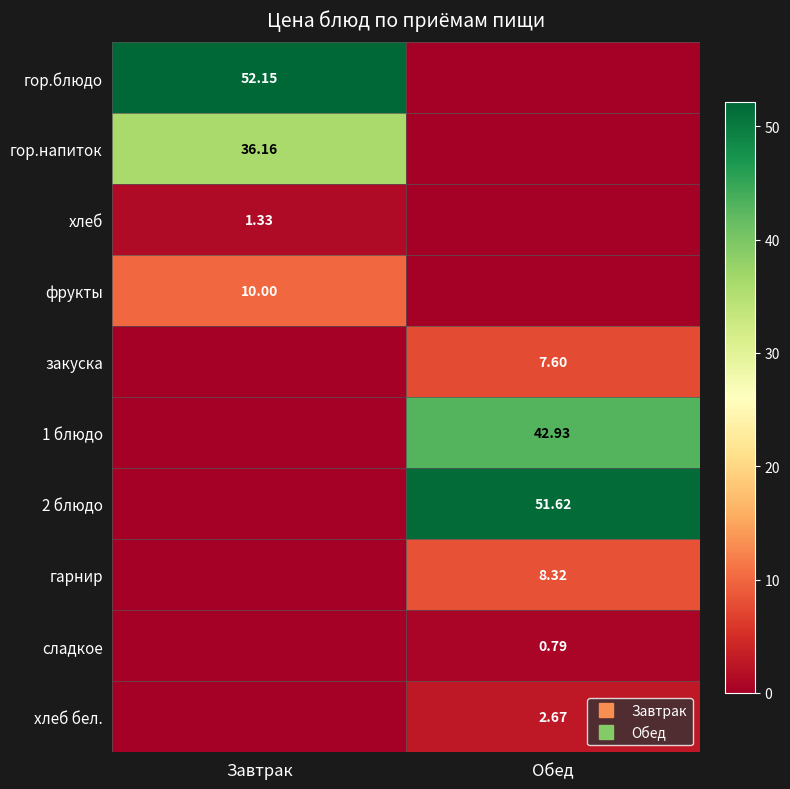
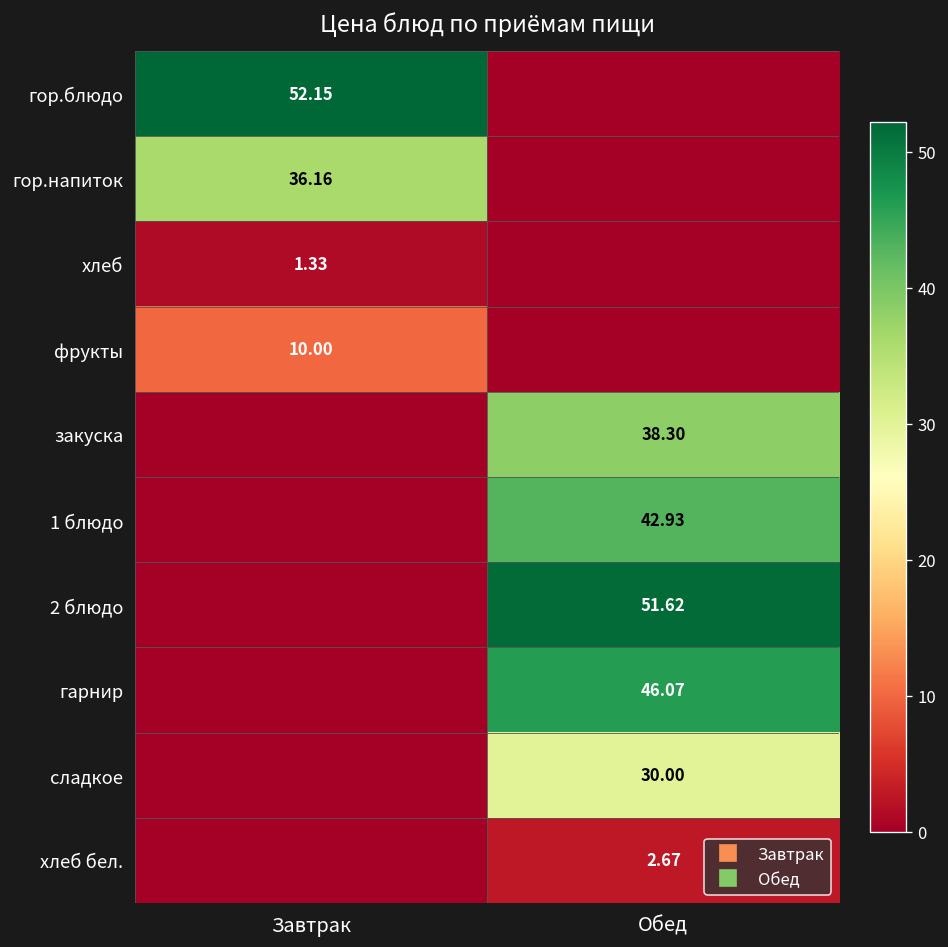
  {
    "гор.блюдо": {
      "Завтрак": 52.15
    },
    "гор.напиток": {
      "Завтрак": 36.16
    },
    "хлеб": {
      "Завтрак": 1.33
    },
    "фрукты": {
      "Завтрак": 10.00
    },
    "закуска": {
-     "Обед": 7.60
+     "Обед": 38.30
    },
    "1 блюдо": {
      "Обед": 42.93
    },
    "2 блюдо": {
      "Обед": 51.62
    },
    "гарнир": {
-     "Обед": 8.32
+     "Обед": 46.07
    },
    "сладкое": {
-     "Обед": 0.79
+     "Обед": 30.00
    },
    "хлеб бел.": {
      "Обед": 2.67
    }
  }
